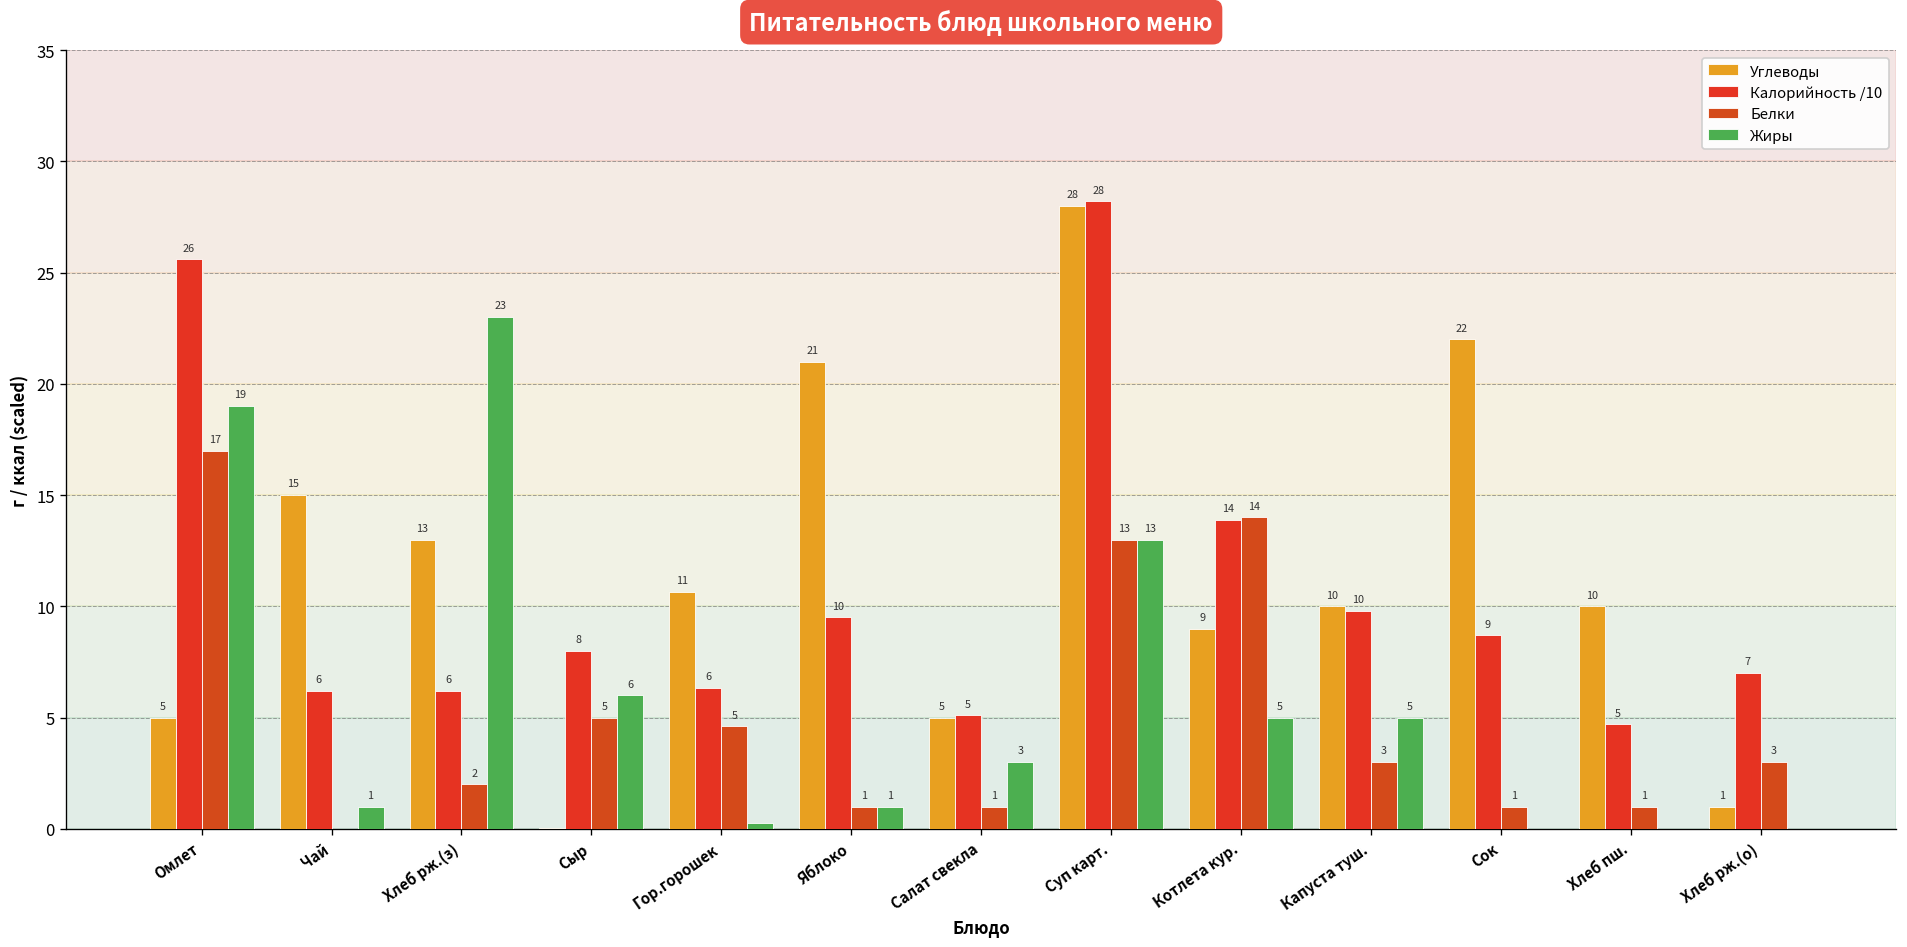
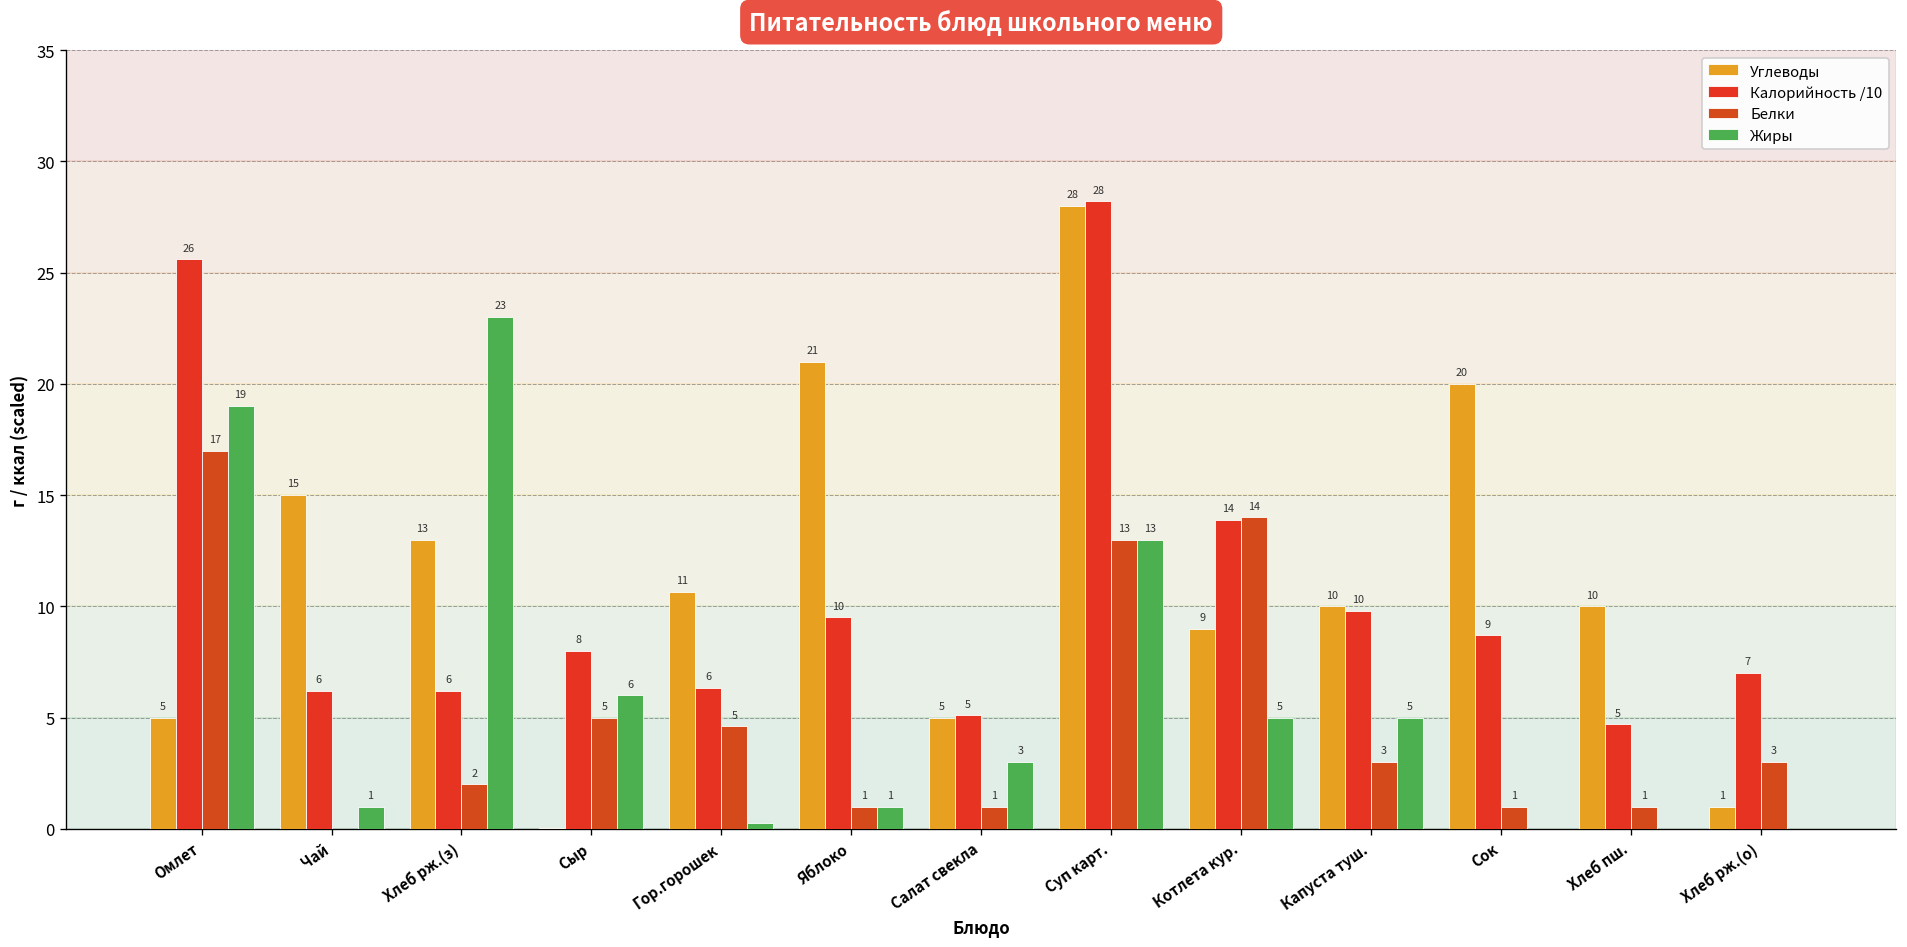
  {
    "Углеводы": {
      "Омлет": 5,
      "Чай": 15,
      "Хлеб рж.(з)": 13,
      "Гор.горошек": 11,
      "Яблоко": 21,
      "Салат свекла": 5,
      "Суп карт.": 28,
      "Котлета кур.": 9,
      "Капуста туш.": 10,
-     "Сок": 22,
+     "Сок": 20,
      "Хлеб пш.": 10,
      "Хлеб рж.(о)": 1
    },
    "Жиры": {
      "Омлет": 19,
      "Чай": 1,
      "Хлеб рж.(з)": 23,
      "Сыр": 6,
      "Яблоко": 1,
      "Салат свекла": 3,
      "Суп карт.": 13,
      "Котлета кур.": 5,
      "Капуста туш.": 5
    }
  }
